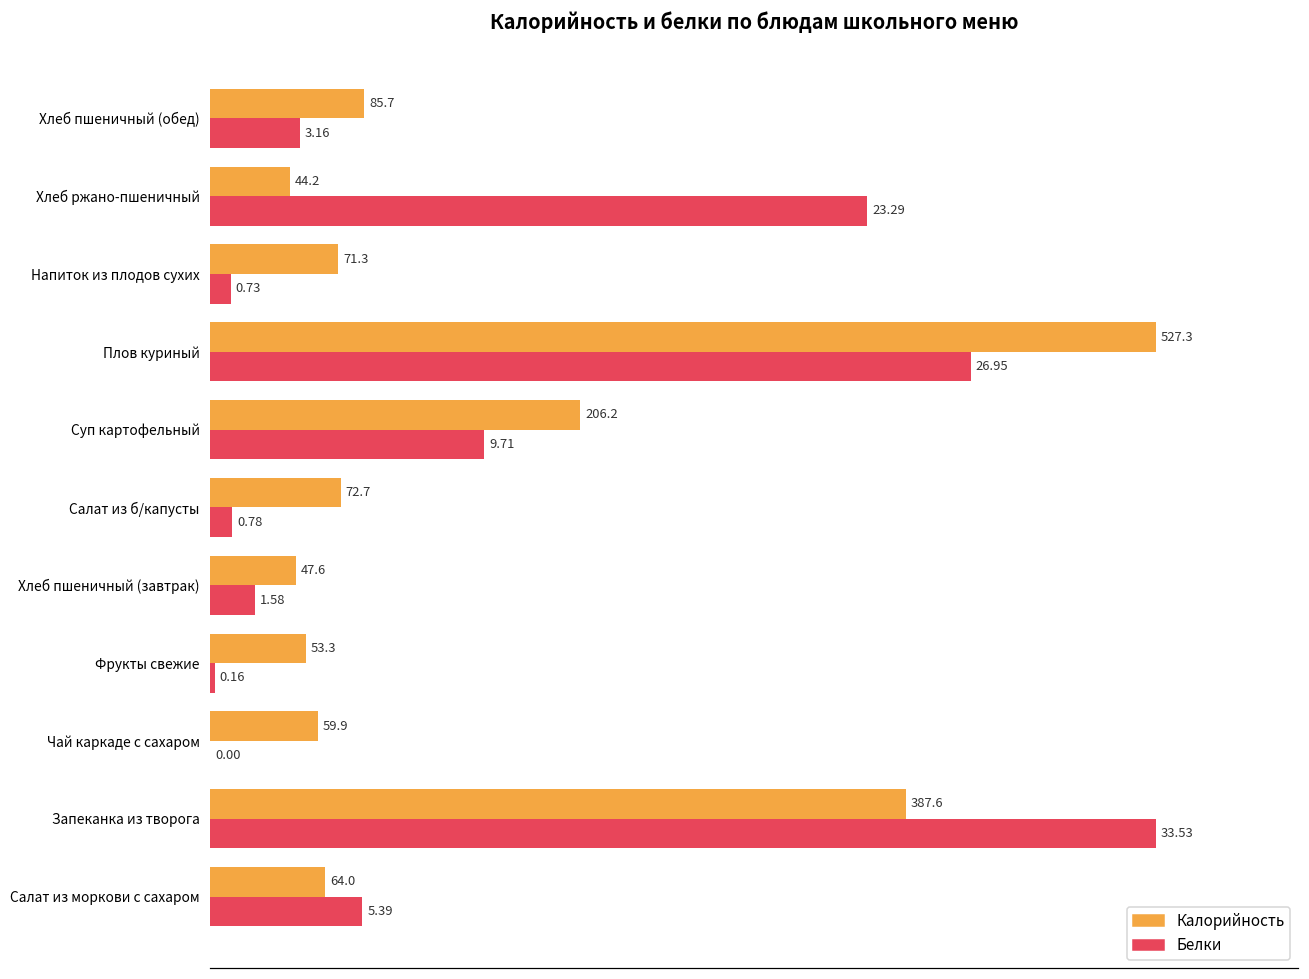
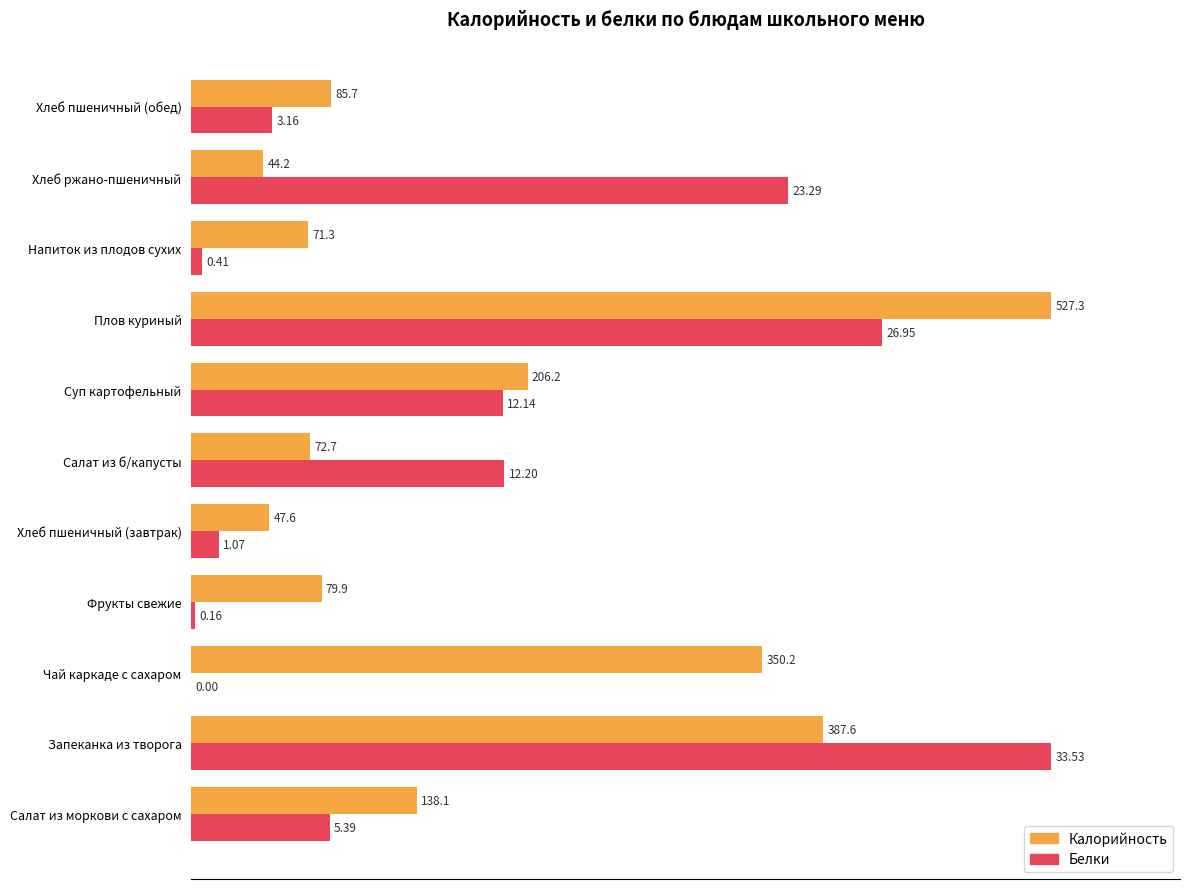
  {
    "Калорийность": {
-     "Фрукты свежие": 53.3,
-     "Чай каркаде с сахаром": 59.9,
-     "Салат из моркови с сахаром": 64.0
+     "Фрукты свежие": 79.9,
+     "Чай каркаде с сахаром": 350.2,
+     "Салат из моркови с сахаром": 138.1
    },
    "Белки": {
-     "Напиток из плодов сухих": 0.73,
-     "Суп картофельный": 9.71,
-     "Салат из б/капусты": 0.78,
-     "Хлеб пшеничный (завтрак)": 1.58,
+     "Напиток из плодов сухих": 0.41,
+     "Суп картофельный": 12.14,
+     "Салат из б/капусты": 12.20,
+     "Хлеб пшеничный (завтрак)": 1.07,
      "Чай каркаде с сахаром": 0.00
    }
  }
